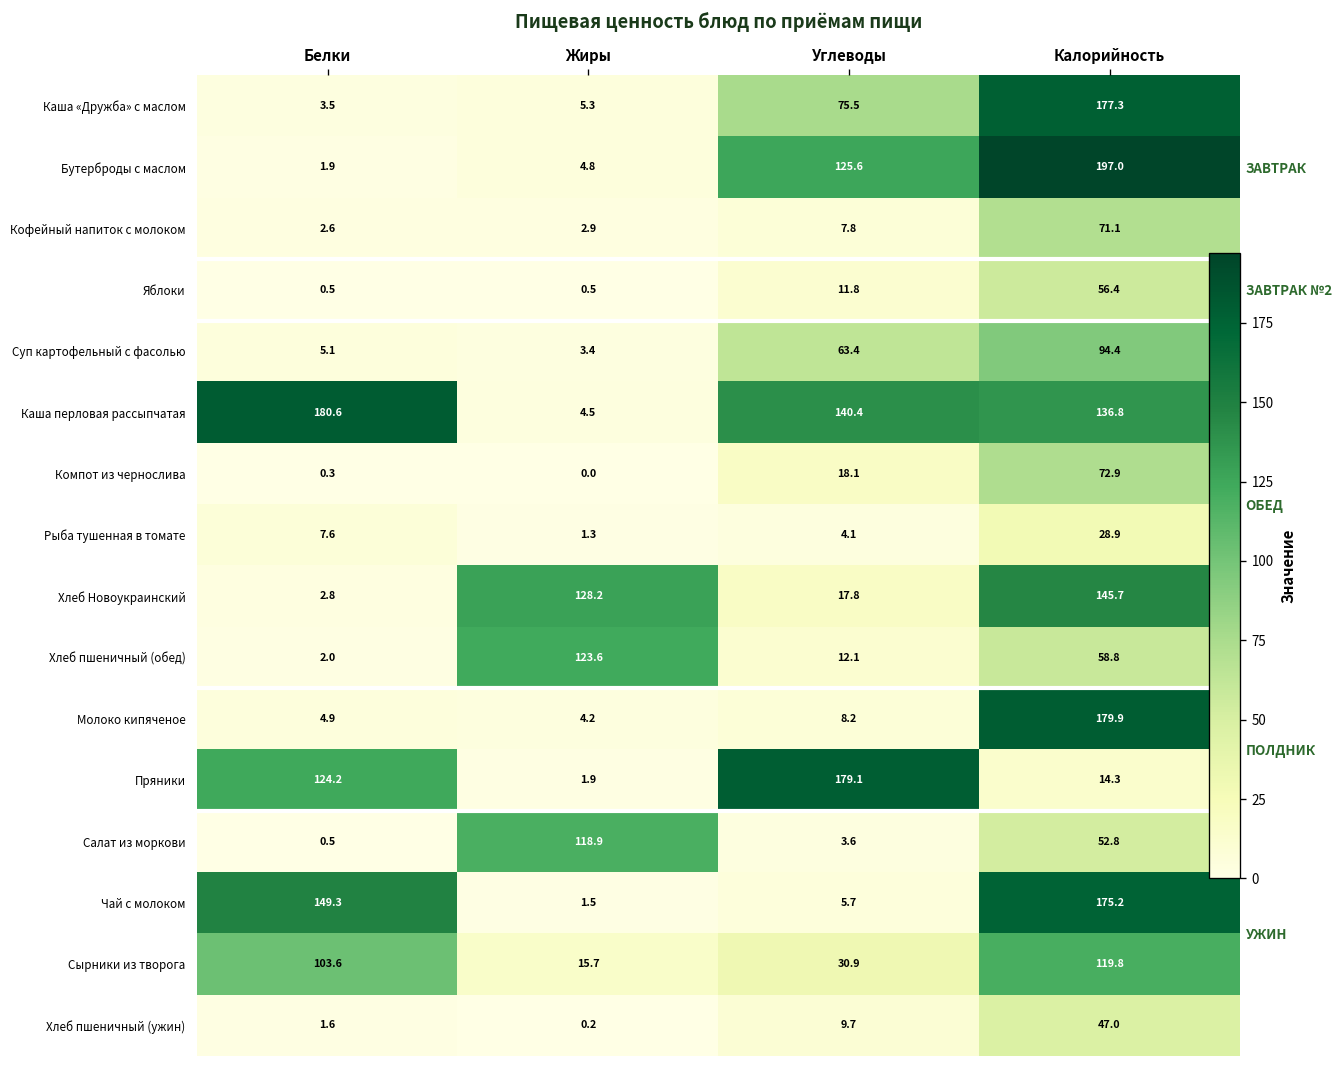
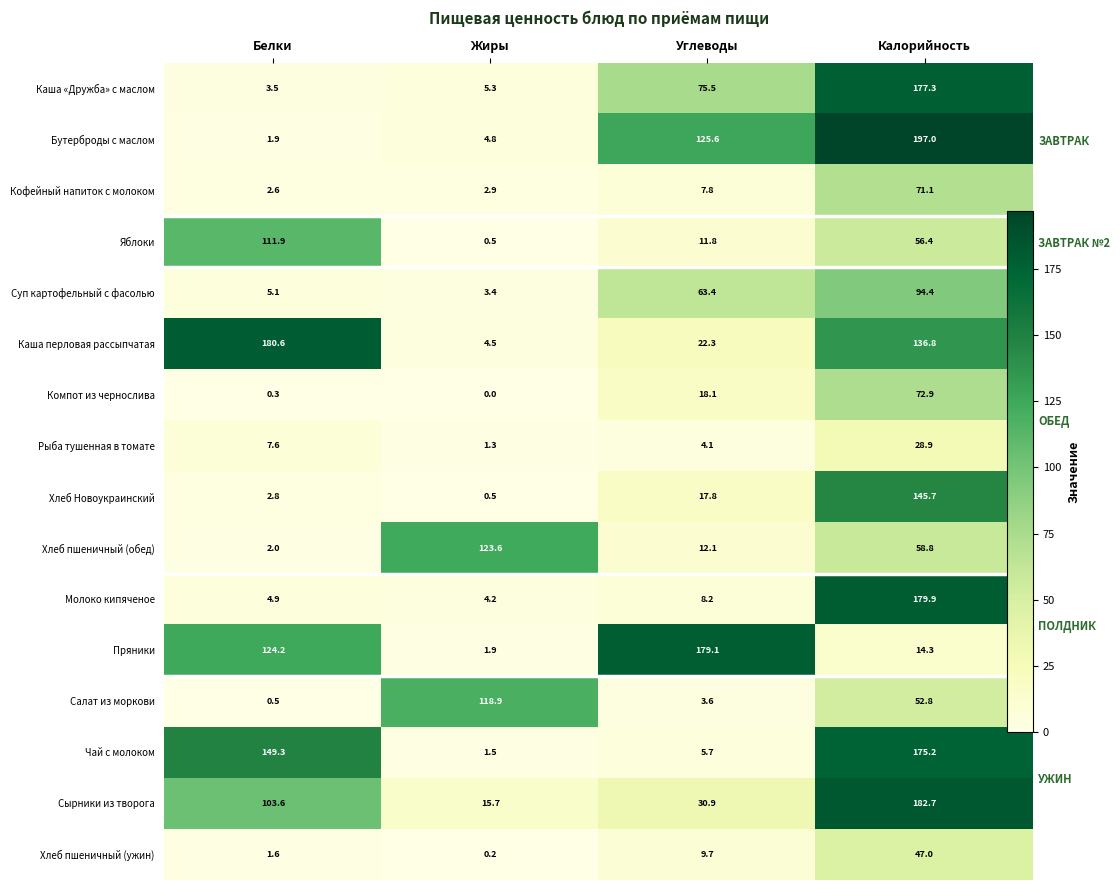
  {
    "Каша «Дружба» с маслом": {
      "Белки": 3.5,
      "Жиры": 5.3,
      "Углеводы": 75.5,
      "Калорийность": 177.3
    },
    "Бутерброды с маслом": {
      "Белки": 1.9,
      "Жиры": 4.8,
      "Углеводы": 125.6,
      "Калорийность": 197.0
    },
    "Кофейный напиток с молоком": {
      "Белки": 2.6,
      "Жиры": 2.9,
      "Углеводы": 7.8,
      "Калорийность": 71.1
    },
    "Яблоки": {
-     "Белки": 0.5,
+     "Белки": 111.9,
      "Жиры": 0.5,
      "Углеводы": 11.8,
      "Калорийность": 56.4
    },
    "Суп картофельный с фасолью": {
      "Белки": 5.1,
      "Жиры": 3.4,
      "Углеводы": 63.4,
      "Калорийность": 94.4
    },
    "Каша перловая рассыпчатая": {
      "Белки": 180.6,
      "Жиры": 4.5,
-     "Углеводы": 140.4,
+     "Углеводы": 22.3,
      "Калорийность": 136.8
    },
    "Компот из чернослива": {
      "Белки": 0.3,
      "Жиры": 0.0,
      "Углеводы": 18.1,
      "Калорийность": 72.9
    },
    "Рыба тушенная в томате": {
      "Белки": 7.6,
      "Жиры": 1.3,
      "Углеводы": 4.1,
      "Калорийность": 28.9
    },
    "Хлеб Новоукраинский": {
      "Белки": 2.8,
-     "Жиры": 128.2,
+     "Жиры": 0.5,
      "Углеводы": 17.8,
      "Калорийность": 145.7
    },
    "Хлеб пшеничный (обед)": {
      "Белки": 2.0,
      "Жиры": 123.6,
      "Углеводы": 12.1,
      "Калорийность": 58.8
    },
    "Молоко кипяченое": {
      "Белки": 4.9,
      "Жиры": 4.2,
      "Углеводы": 8.2,
      "Калорийность": 179.9
    },
    "Пряники": {
      "Белки": 124.2,
      "Жиры": 1.9,
      "Углеводы": 179.1,
      "Калорийность": 14.3
    },
    "Салат из моркови": {
      "Белки": 0.5,
      "Жиры": 118.9,
      "Углеводы": 3.6,
      "Калорийность": 52.8
    },
    "Чай с молоком": {
      "Белки": 149.3,
      "Жиры": 1.5,
      "Углеводы": 5.7,
      "Калорийность": 175.2
    },
    "Сырники из творога": {
      "Белки": 103.6,
      "Жиры": 15.7,
      "Углеводы": 30.9,
-     "Калорийность": 119.8
+     "Калорийность": 182.7
    },
    "Хлеб пшеничный (ужин)": {
      "Белки": 1.6,
      "Жиры": 0.2,
      "Углеводы": 9.7,
      "Калорийность": 47.0
    }
  }
